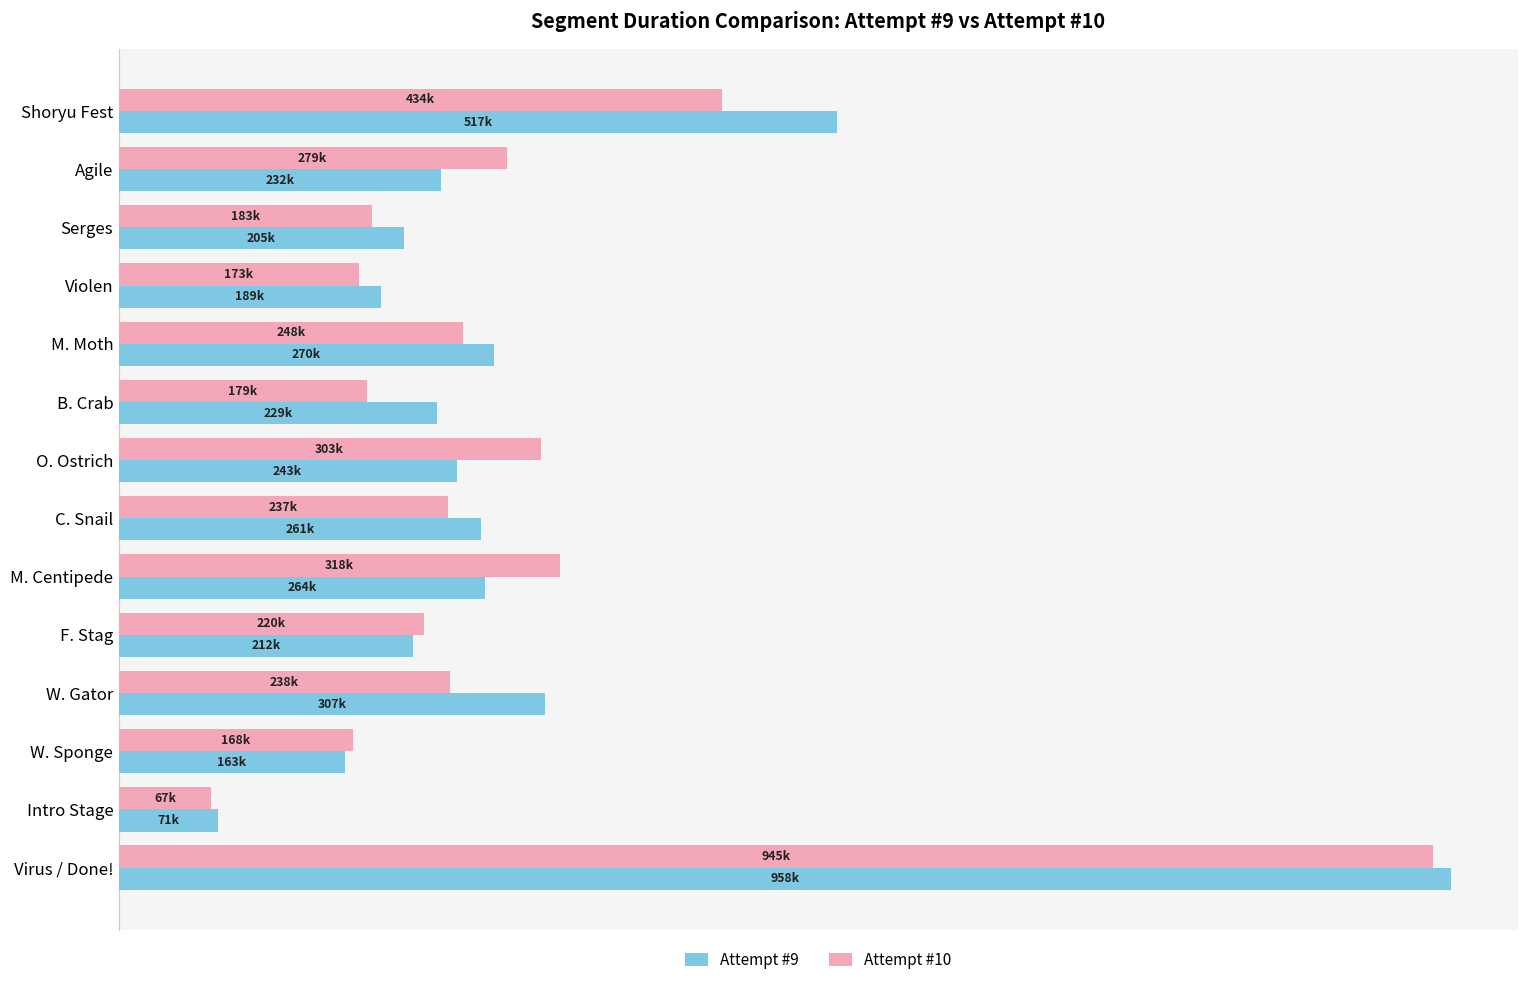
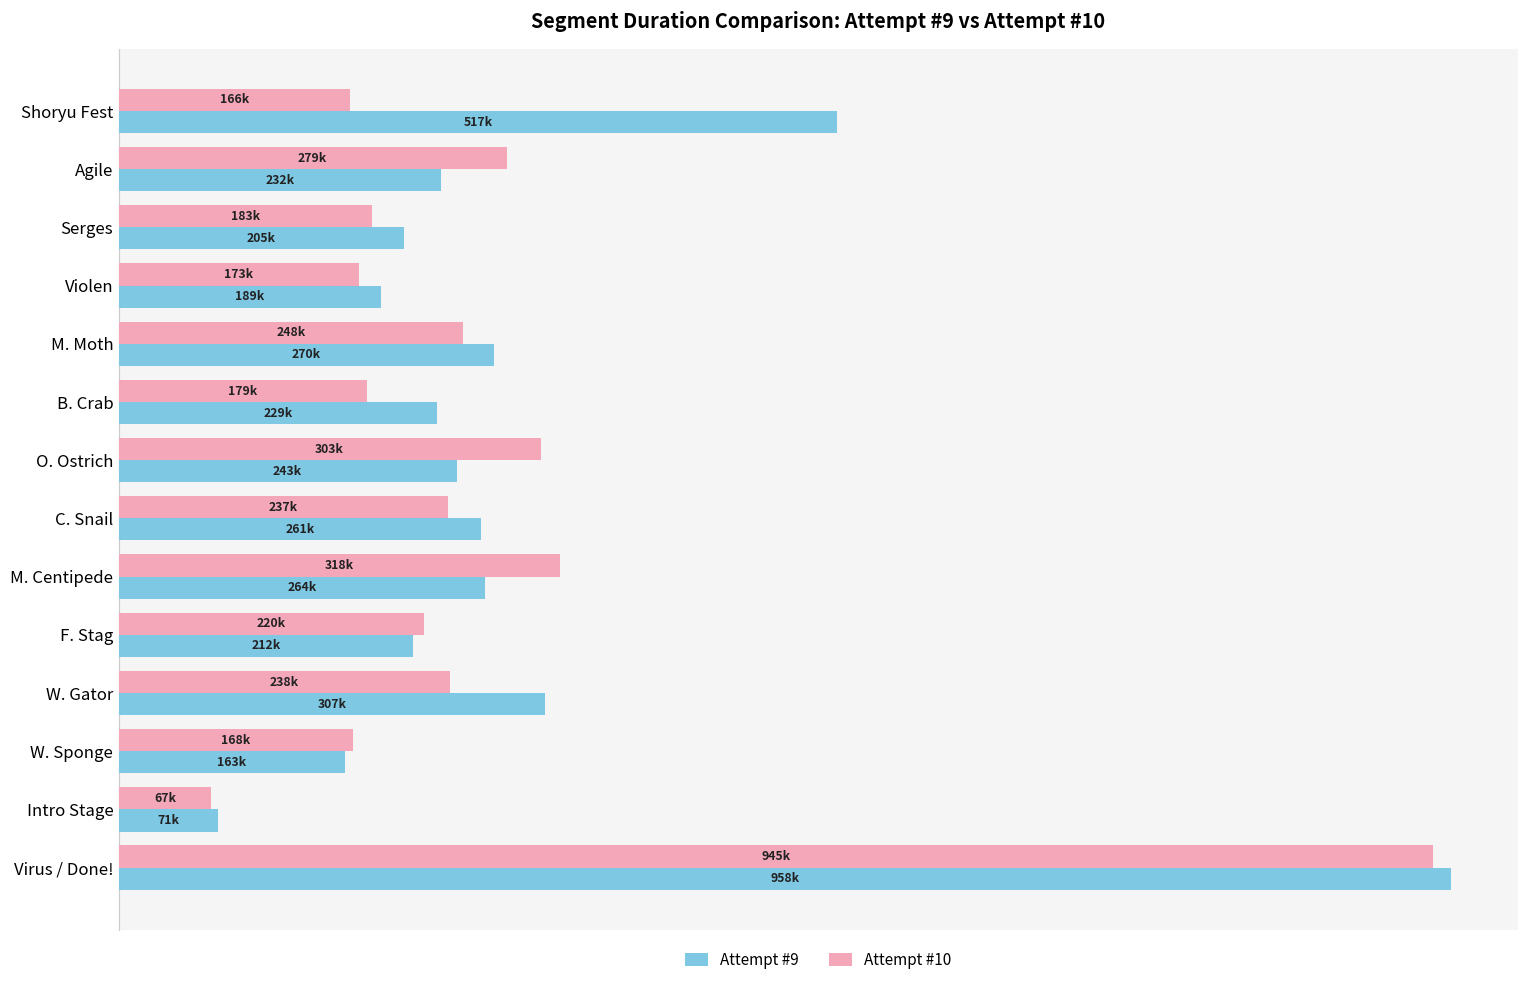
  {
    "Attempt #9": {
      "Shoryu Fest": "517k",
      "Agile": "232k",
      "Serges": "205k",
      "Violen": "189k",
      "M. Moth": "270k",
      "B. Crab": "229k",
      "O. Ostrich": "243k",
      "C. Snail": "261k",
      "M. Centipede": "264k",
      "F. Stag": "212k",
      "W. Gator": "307k",
      "W. Sponge": "163k",
      "Intro Stage": "71k",
      "Virus / Done!": "958k"
    },
    "Attempt #10": {
-     "Shoryu Fest": "434k",
+     "Shoryu Fest": "166k",
      "Agile": "279k",
      "Serges": "183k",
      "Violen": "173k",
      "M. Moth": "248k",
      "B. Crab": "179k",
      "O. Ostrich": "303k",
      "C. Snail": "237k",
      "M. Centipede": "318k",
      "F. Stag": "220k",
      "W. Gator": "238k",
      "W. Sponge": "168k",
      "Intro Stage": "67k",
      "Virus / Done!": "945k"
    }
  }
